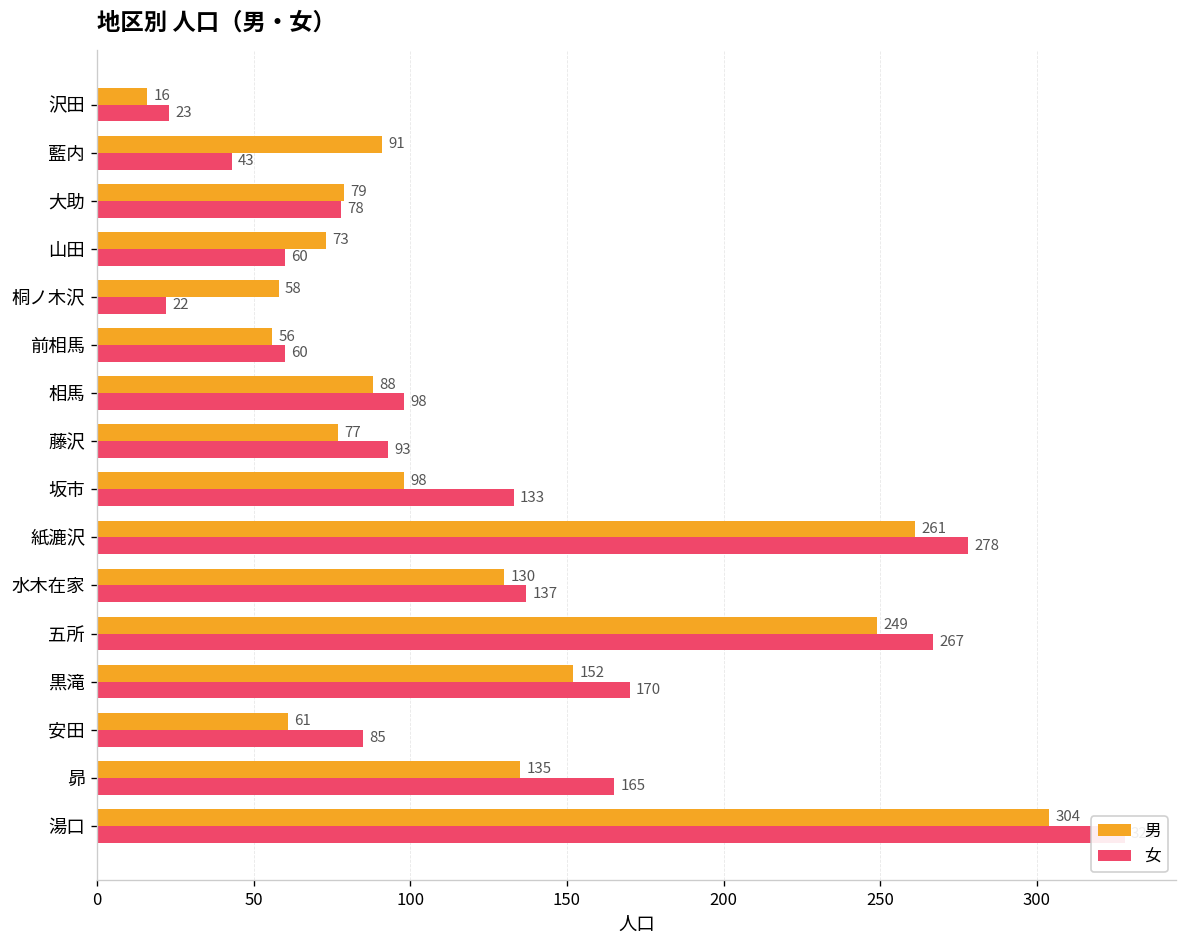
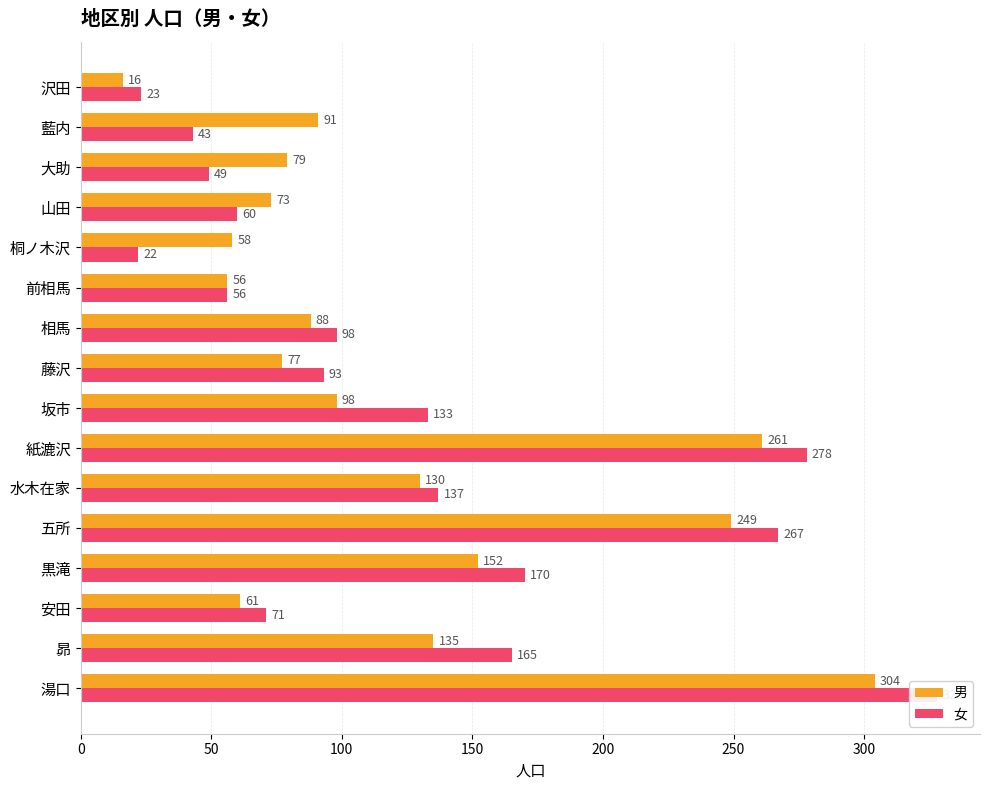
  {
    "男": {
      "沢田": 16,
      "藍内": 91,
      "大助": 79,
      "山田": 73,
      "桐ノ木沢": 58,
      "前相馬": 56,
      "相馬": 88,
      "藤沢": 77,
      "坂市": 98,
      "紙漉沢": 261,
      "水木在家": 130,
      "五所": 249,
      "黒滝": 152,
      "安田": 61,
      "昴": 135,
      "湯口": 304
    },
    "女": {
      "沢田": 23,
      "藍内": 43,
-     "大助": 78,
+     "大助": 49,
      "山田": 60,
      "桐ノ木沢": 22,
-     "前相馬": 60,
+     "前相馬": 56,
      "相馬": 98,
      "藤沢": 93,
      "坂市": 133,
      "紙漉沢": 278,
      "水木在家": 137,
      "五所": 267,
      "黒滝": 170,
-     "安田": 85,
+     "安田": 71,
      "昴": 165
    }
  }
